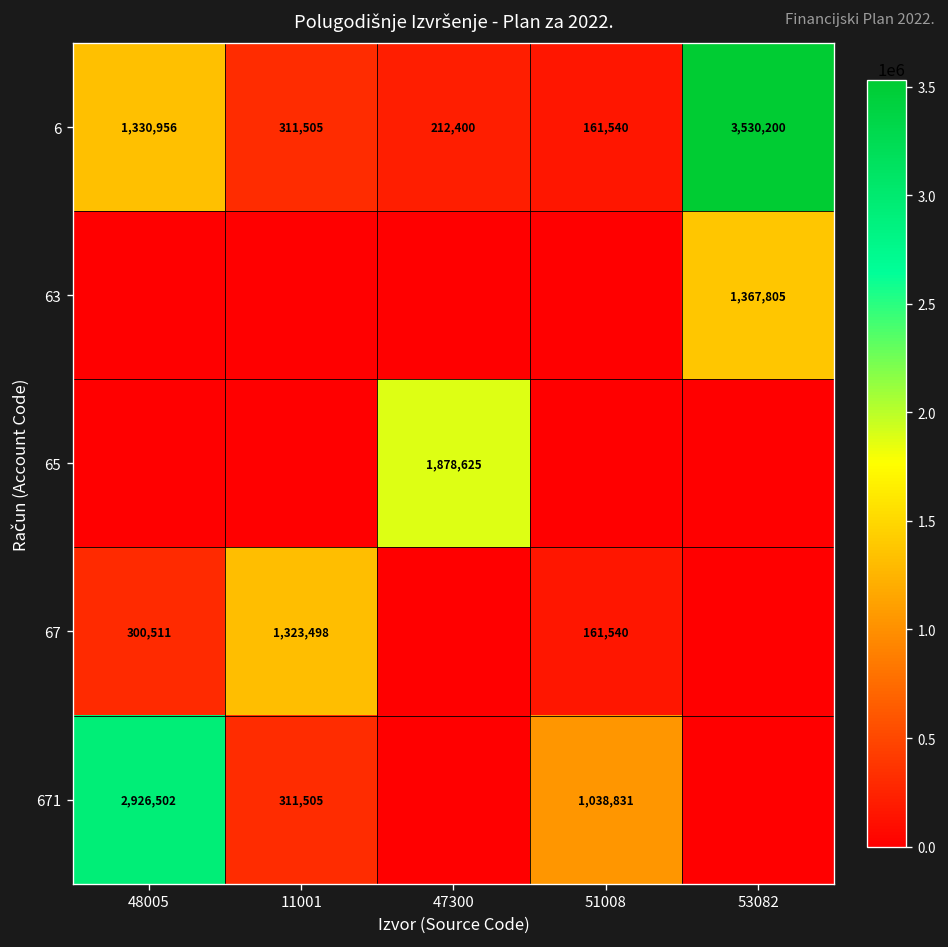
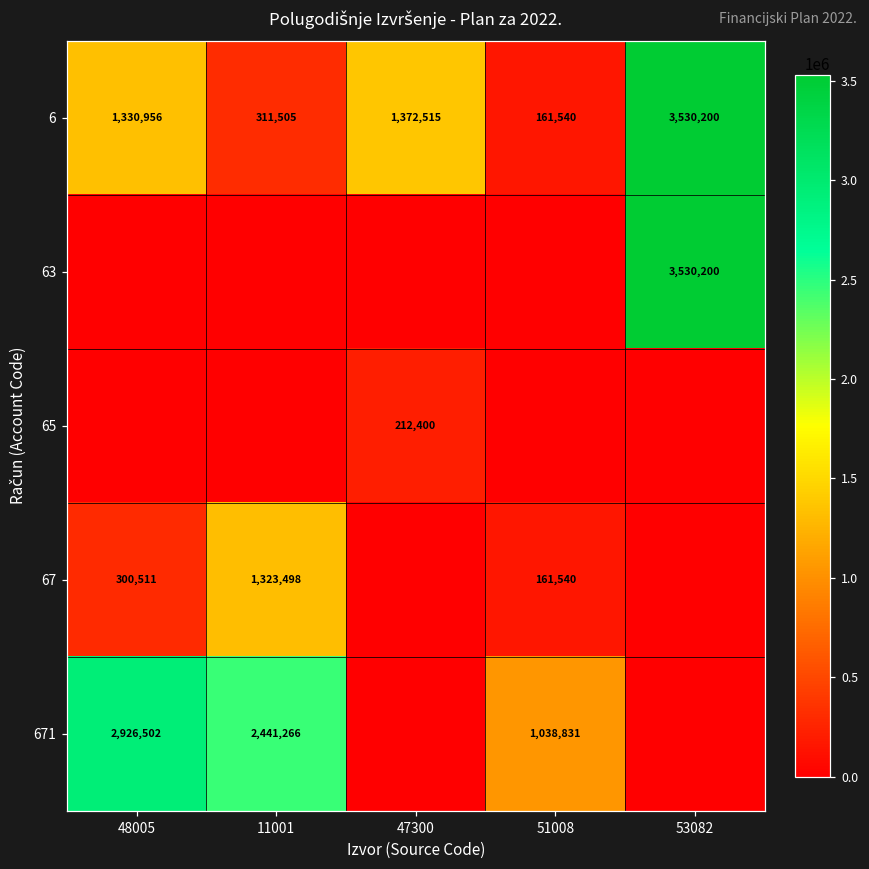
  {
    "6": {
      "48005": "1,330,956",
      "11001": "311,505",
-     "47300": "212,400",
+     "47300": "1,372,515",
      "51008": "161,540",
      "53082": "3,530,200"
    },
    "63": {
-     "53082": "1,367,805"
+     "53082": "3,530,200"
    },
    "65": {
-     "47300": "1,878,625"
+     "47300": "212,400"
    },
    "67": {
      "48005": "300,511",
      "11001": "1,323,498",
      "51008": "161,540"
    },
    "671": {
      "48005": "2,926,502",
-     "11001": "311,505",
+     "11001": "2,441,266",
      "51008": "1,038,831"
    }
  }
